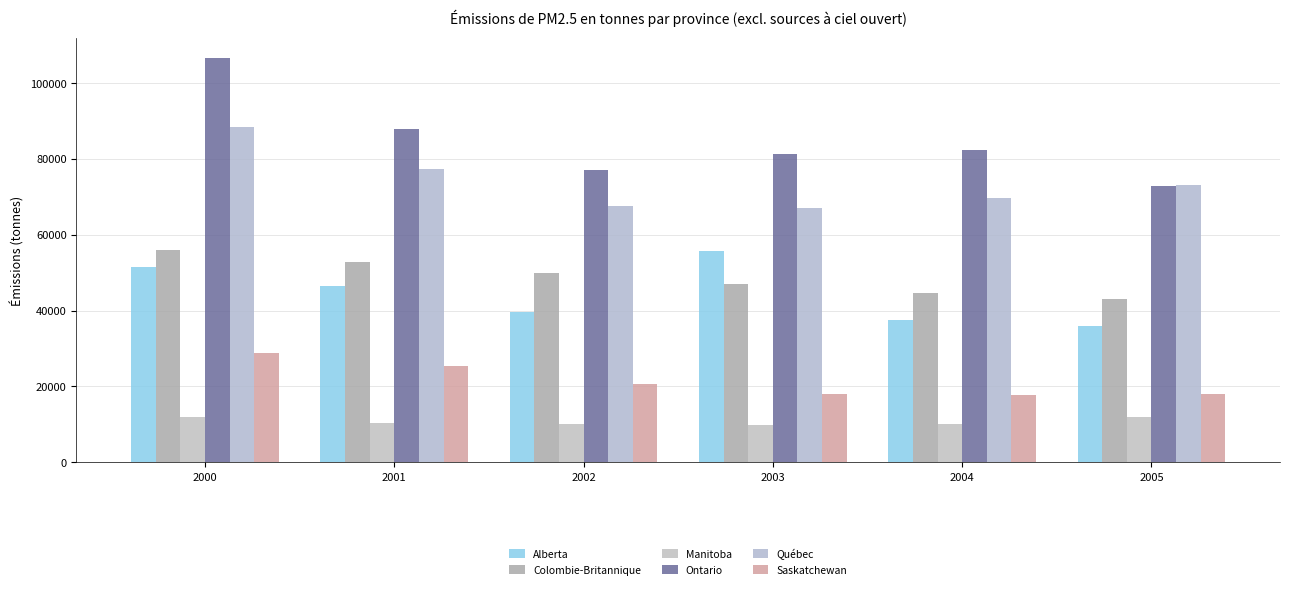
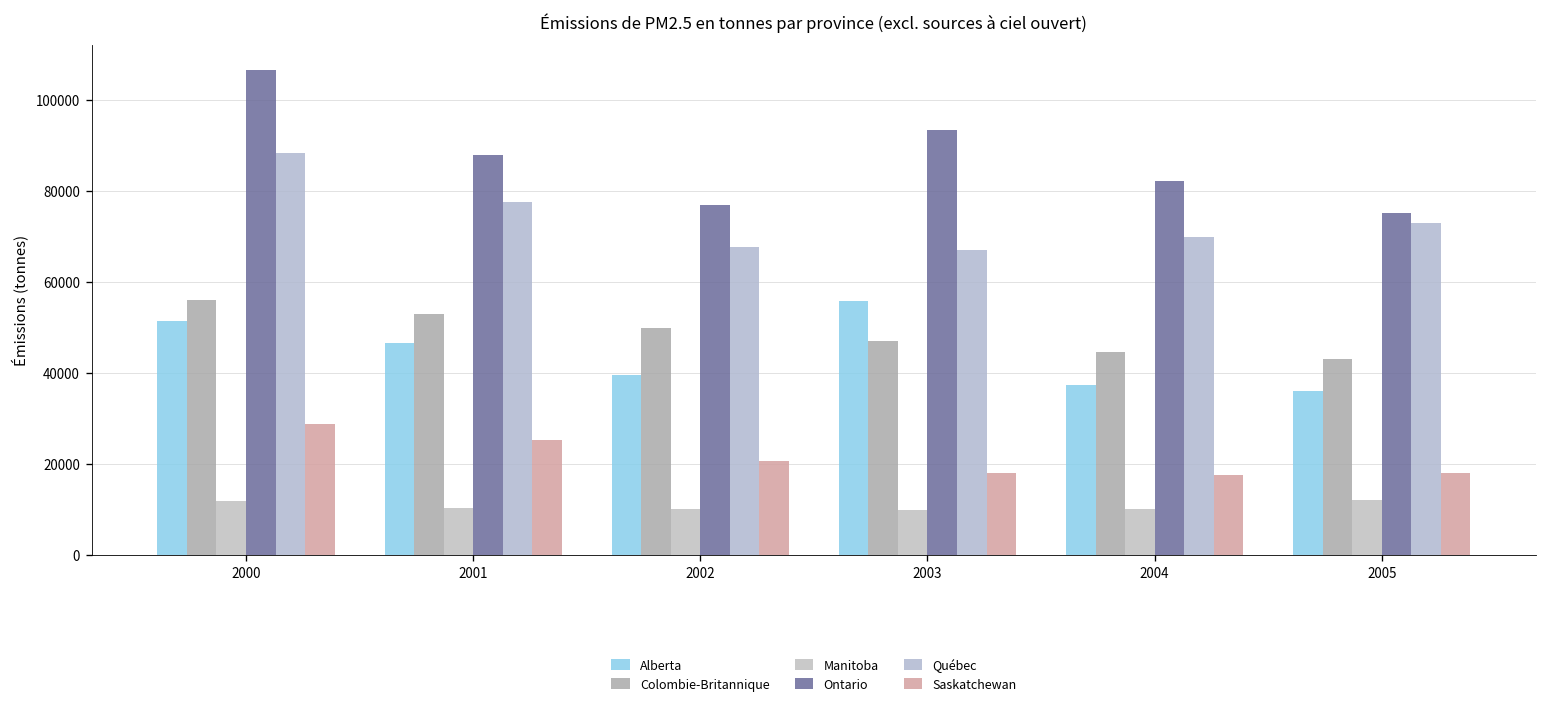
  {
    "Ontario": {
      "2000": 107000,
      "2001": 88000,
      "2002": 77000,
-     "2003": 81000,
+     "2003": 93000,
      "2004": 82000,
-     "2005": 73000
+     "2005": 75000
    }
  }
